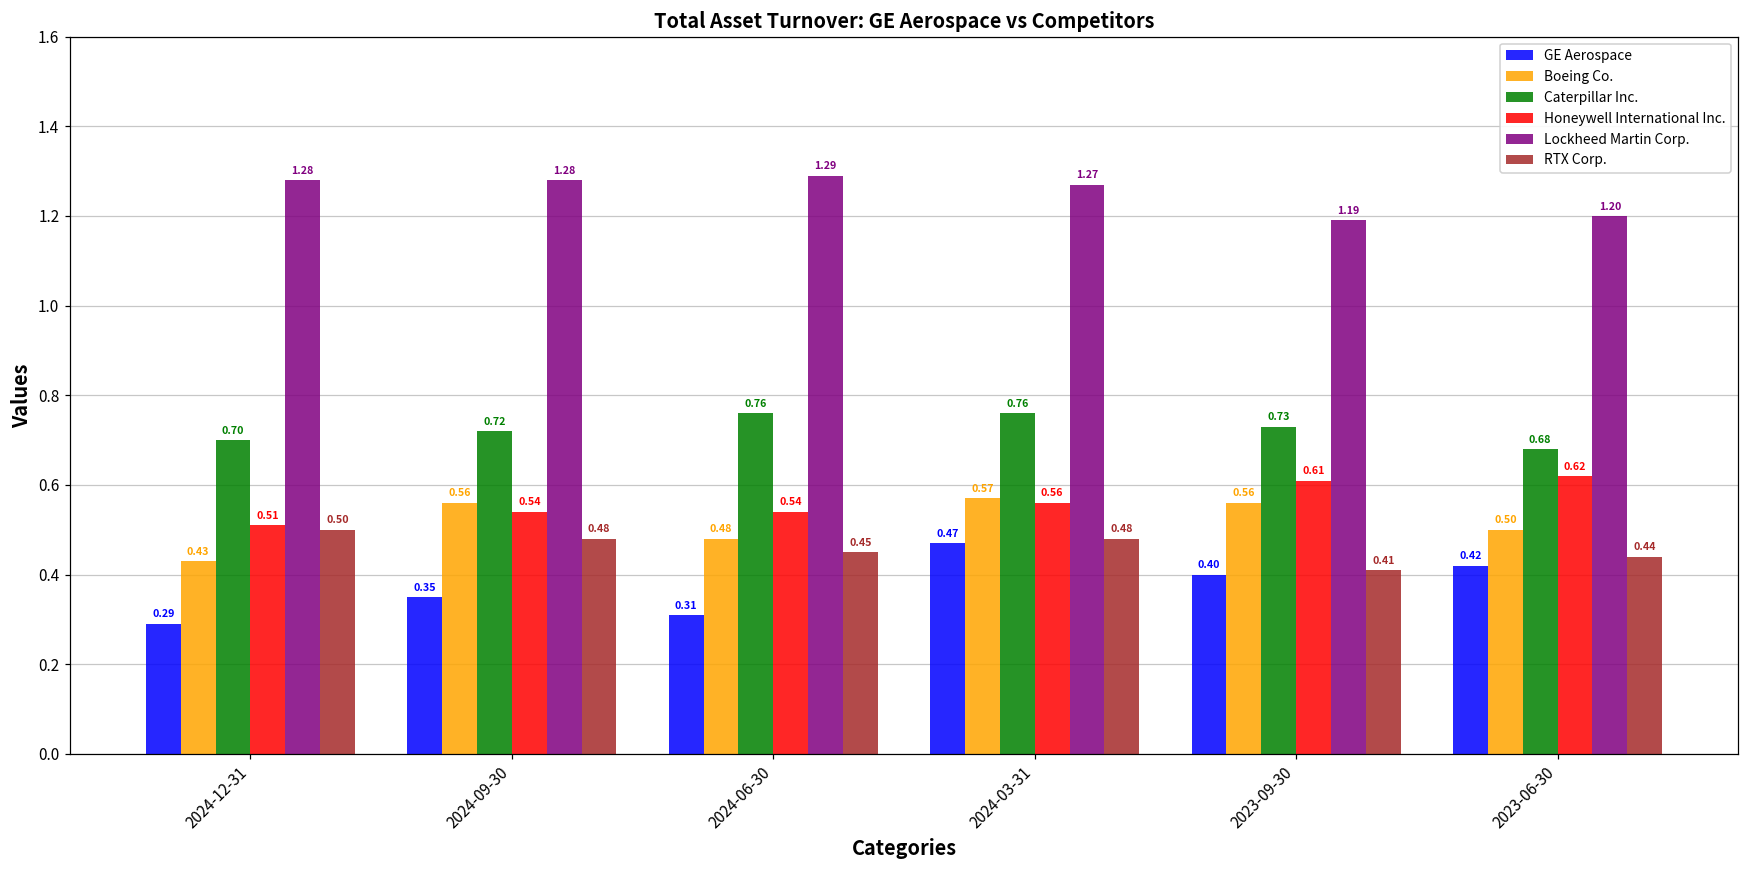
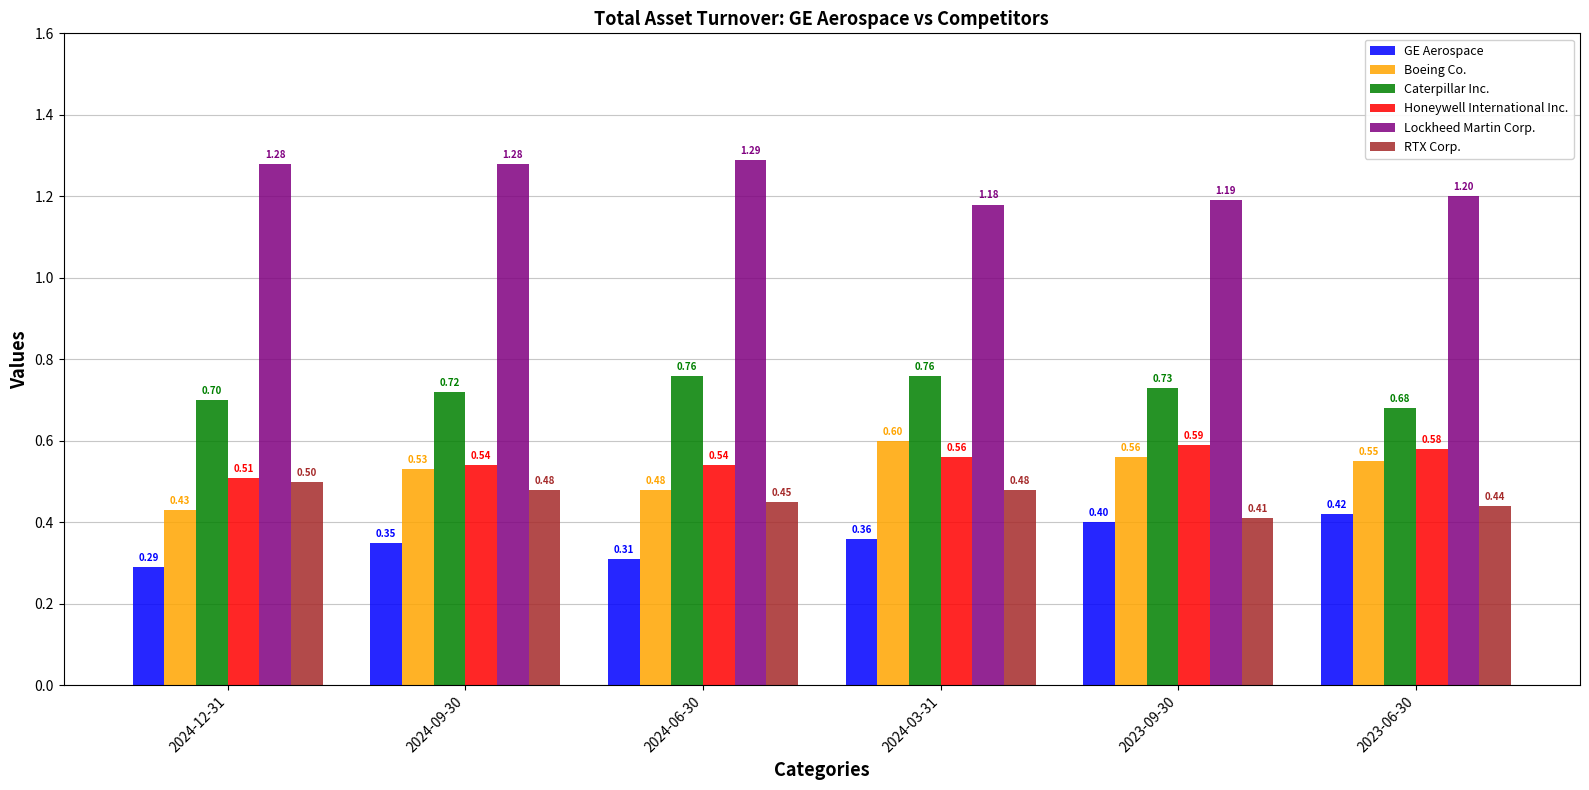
  {
    "GE Aerospace": {
      "2024-12-31": 0.29,
      "2024-09-30": 0.35,
      "2024-06-30": 0.31,
-     "2024-03-31": 0.47,
+     "2024-03-31": 0.36,
      "2023-09-30": 0.40,
      "2023-06-30": 0.42
    },
    "Boeing Co.": {
      "2024-12-31": 0.43,
-     "2024-09-30": 0.56,
+     "2024-09-30": 0.53,
      "2024-06-30": 0.48,
-     "2024-03-31": 0.57,
+     "2024-03-31": 0.60,
      "2023-09-30": 0.56,
-     "2023-06-30": 0.50
+     "2023-06-30": 0.55
    },
    "Caterpillar Inc.": {
      "2024-12-31": 0.70,
      "2024-09-30": 0.72,
      "2024-06-30": 0.76,
      "2024-03-31": 0.76,
      "2023-09-30": 0.73,
      "2023-06-30": 0.68
    },
    "Honeywell International Inc.": {
      "2024-12-31": 0.51,
      "2024-09-30": 0.54,
      "2024-06-30": 0.54,
      "2024-03-31": 0.56,
-     "2023-09-30": 0.61,
-     "2023-06-30": 0.62
+     "2023-09-30": 0.59,
+     "2023-06-30": 0.58
    },
    "Lockheed Martin Corp.": {
      "2024-12-31": 1.28,
      "2024-09-30": 1.28,
      "2024-06-30": 1.29,
-     "2024-03-31": 1.27,
+     "2024-03-31": 1.18,
      "2023-09-30": 1.19,
      "2023-06-30": 1.20
    },
    "RTX Corp.": {
      "2024-12-31": 0.50,
      "2024-09-30": 0.48,
      "2024-06-30": 0.45,
      "2024-03-31": 0.48,
      "2023-09-30": 0.41,
      "2023-06-30": 0.44
    }
  }
